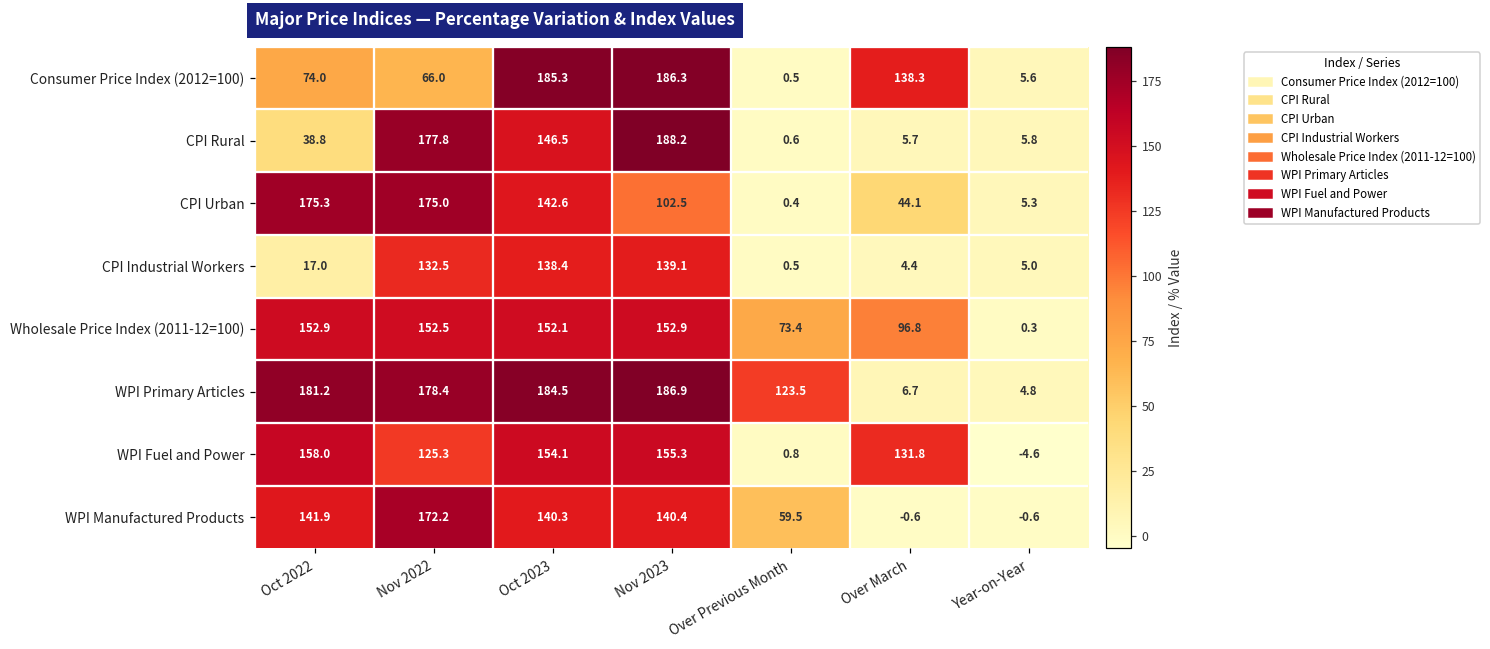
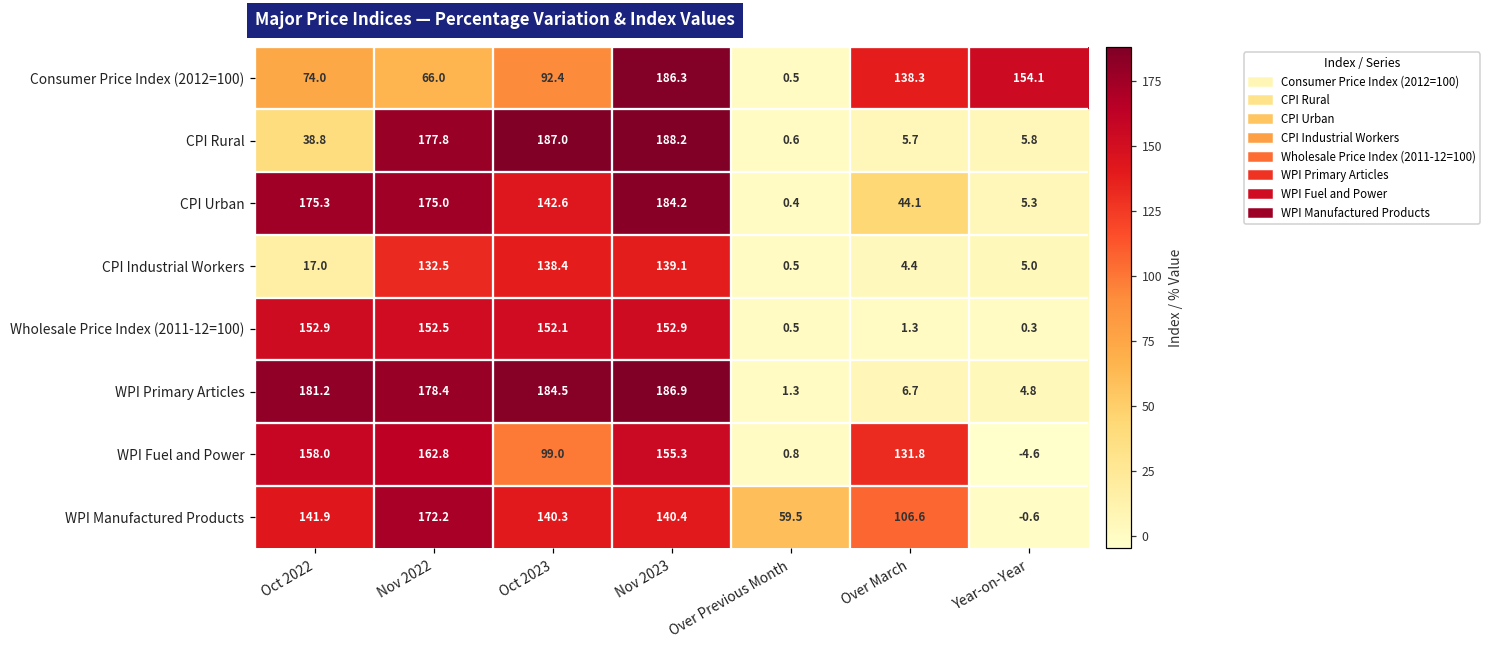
  {
    "Consumer Price Index (2012=100)": {
      "Oct 2022": 74.0,
      "Nov 2022": 66.0,
-     "Oct 2023": 185.3,
+     "Oct 2023": 92.4,
      "Nov 2023": 186.3,
      "Over Previous Month": 0.5,
      "Over March": 138.3,
-     "Year-on-Year": 5.6
+     "Year-on-Year": 154.1
    },
    "CPI Rural": {
      "Oct 2022": 38.8,
      "Nov 2022": 177.8,
-     "Oct 2023": 146.5,
+     "Oct 2023": 187.0,
      "Nov 2023": 188.2,
      "Over Previous Month": 0.6,
      "Over March": 5.7,
      "Year-on-Year": 5.8
    },
    "CPI Urban": {
      "Oct 2022": 175.3,
      "Nov 2022": 175.0,
      "Oct 2023": 142.6,
-     "Nov 2023": 102.5,
+     "Nov 2023": 184.2,
      "Over Previous Month": 0.4,
      "Over March": 44.1,
      "Year-on-Year": 5.3
    },
    "CPI Industrial Workers": {
      "Oct 2022": 17.0,
      "Nov 2022": 132.5,
      "Oct 2023": 138.4,
      "Nov 2023": 139.1,
      "Over Previous Month": 0.5,
      "Over March": 4.4,
      "Year-on-Year": 5.0
    },
    "Wholesale Price Index (2011-12=100)": {
      "Oct 2022": 152.9,
      "Nov 2022": 152.5,
      "Oct 2023": 152.1,
      "Nov 2023": 152.9,
-     "Over Previous Month": 73.4,
-     "Over March": 96.8,
+     "Over Previous Month": 0.5,
+     "Over March": 1.3,
      "Year-on-Year": 0.3
    },
    "WPI Primary Articles": {
      "Oct 2022": 181.2,
      "Nov 2022": 178.4,
      "Oct 2023": 184.5,
      "Nov 2023": 186.9,
-     "Over Previous Month": 123.5,
+     "Over Previous Month": 1.3,
      "Over March": 6.7,
      "Year-on-Year": 4.8
    },
    "WPI Fuel and Power": {
      "Oct 2022": 158.0,
-     "Nov 2022": 125.3,
-     "Oct 2023": 154.1,
+     "Nov 2022": 162.8,
+     "Oct 2023": 99.0,
      "Nov 2023": 155.3,
      "Over Previous Month": 0.8,
      "Over March": 131.8,
      "Year-on-Year": -4.6
    },
    "WPI Manufactured Products": {
      "Oct 2022": 141.9,
      "Nov 2022": 172.2,
      "Oct 2023": 140.3,
      "Nov 2023": 140.4,
      "Over Previous Month": 59.5,
-     "Over March": -0.6,
+     "Over March": 106.6,
      "Year-on-Year": -0.6
    }
  }
